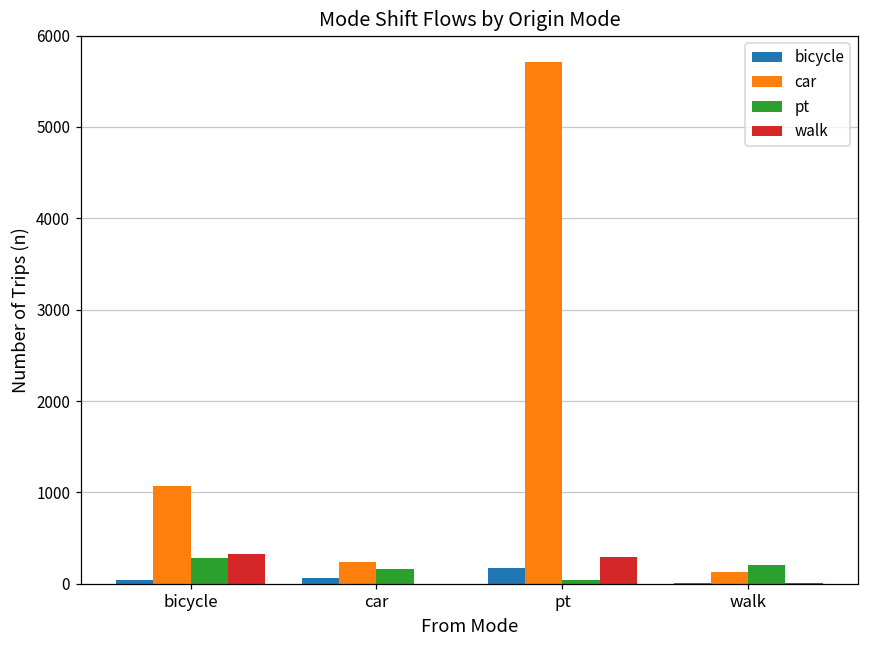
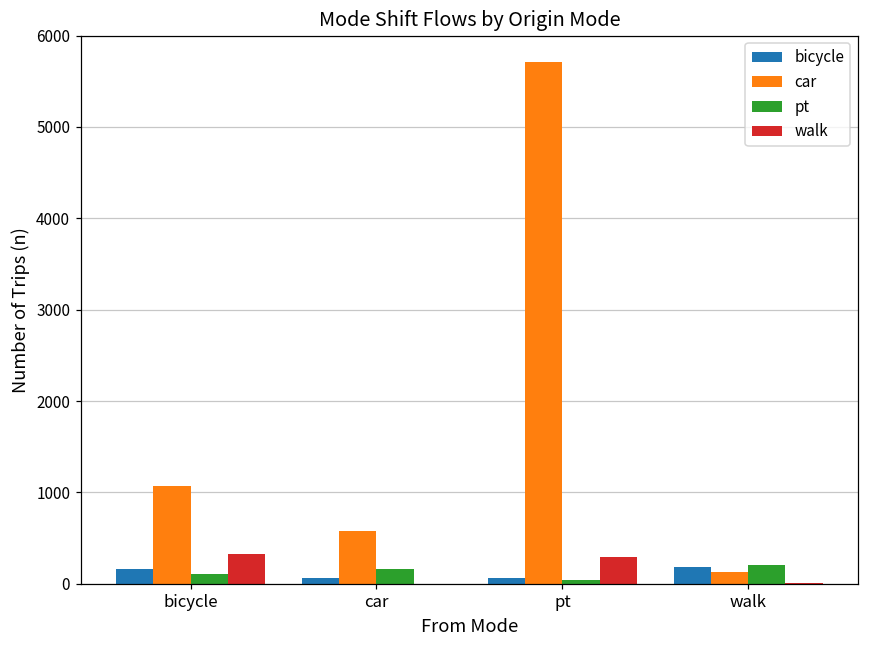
  {
    "bicycle": {
-     "bicycle": 0,
+     "bicycle": 200,
      "car": 100,
-     "pt": 200,
-     "walk": 0
+     "pt": 100,
+     "walk": 200
    },
    "car": {
      "bicycle": 1100,
-     "car": 200,
+     "car": 600,
      "pt": 5700,
      "walk": 100
    },
    "pt": {
-     "bicycle": 300,
+     "bicycle": 100,
      "car": 200,
      "pt": 0,
      "walk": 200
    },
    "walk": {
      "bicycle": 300,
      "pt": 300
    }
  }
